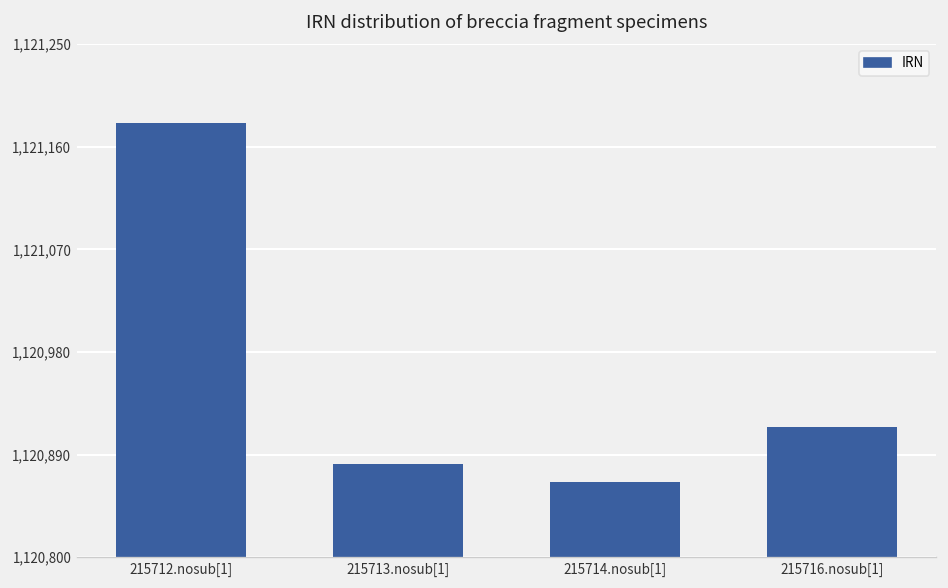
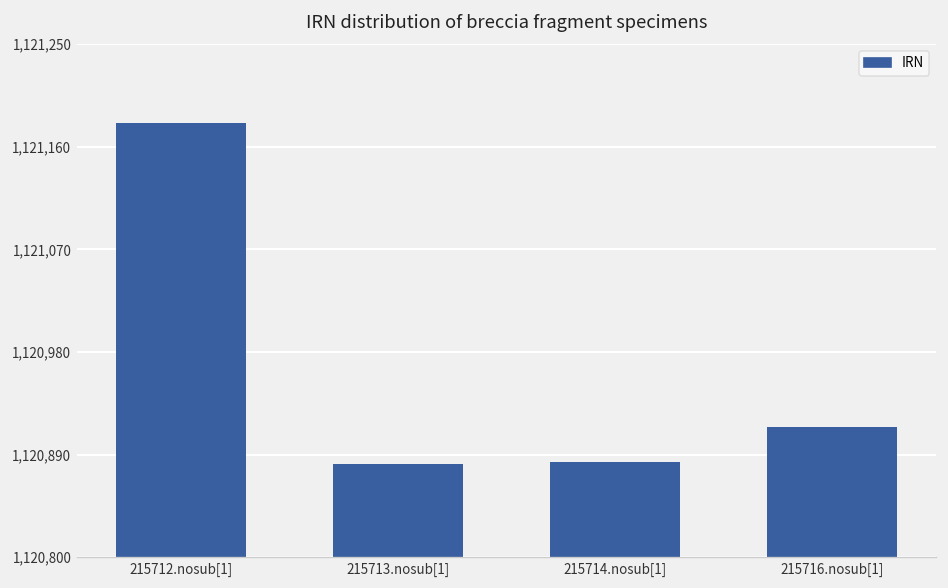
  {
    "215712.nosub[1]": "1,121,180",
    "215713.nosub[1]": "1,120,880",
-   "215714.nosub[1]": "1,120,870",
+   "215714.nosub[1]": "1,120,880",
    "215716.nosub[1]": "1,120,910"
  }
